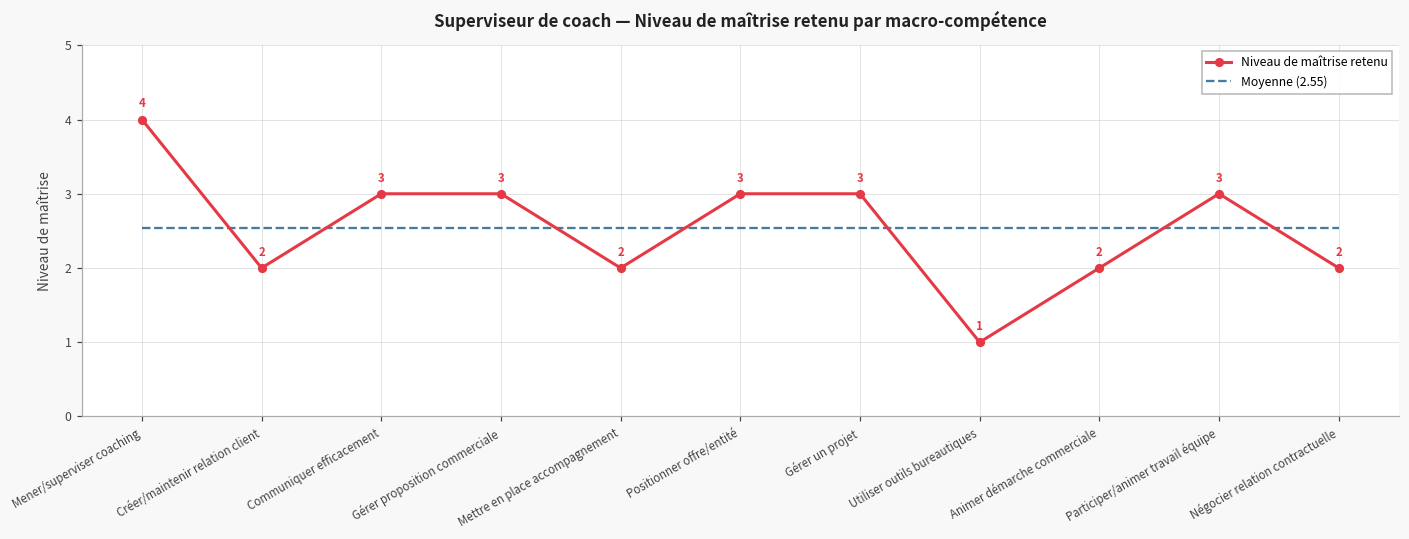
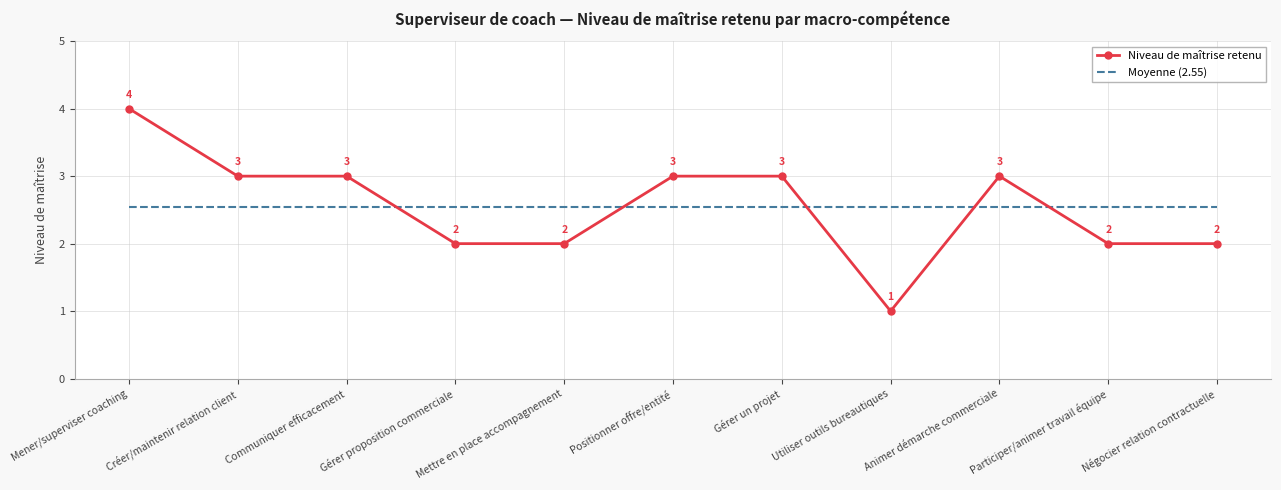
  {
    "Niveau de maîtrise retenu": {
      "Mener/superviser coaching": 4,
-     "Créer/maintenir relation client": 2,
+     "Créer/maintenir relation client": 3,
      "Communiquer efficacement": 3,
-     "Gérer proposition commerciale": 3,
+     "Gérer proposition commerciale": 2,
      "Mettre en place accompagnement": 2,
      "Positionner offre/entité": 3,
      "Gérer un projet": 3,
      "Utiliser outils bureautiques": 1,
-     "Animer démarche commerciale": 2,
-     "Participer/animer travail équipe": 3,
+     "Animer démarche commerciale": 3,
+     "Participer/animer travail équipe": 2,
      "Négocier relation contractuelle": 2
    },
    "Moyenne (2.55)": {
      "Mener/superviser coaching": 2.5,
      "Créer/maintenir relation client": 2.5,
      "Communiquer efficacement": 2.5,
      "Gérer proposition commerciale": 2.5,
      "Mettre en place accompagnement": 2.5,
      "Positionner offre/entité": 2.5,
      "Gérer un projet": 2.5,
      "Utiliser outils bureautiques": 2.5,
      "Animer démarche commerciale": 2.5,
      "Participer/animer travail équipe": 2.5,
      "Négocier relation contractuelle": 2.5
    }
  }
